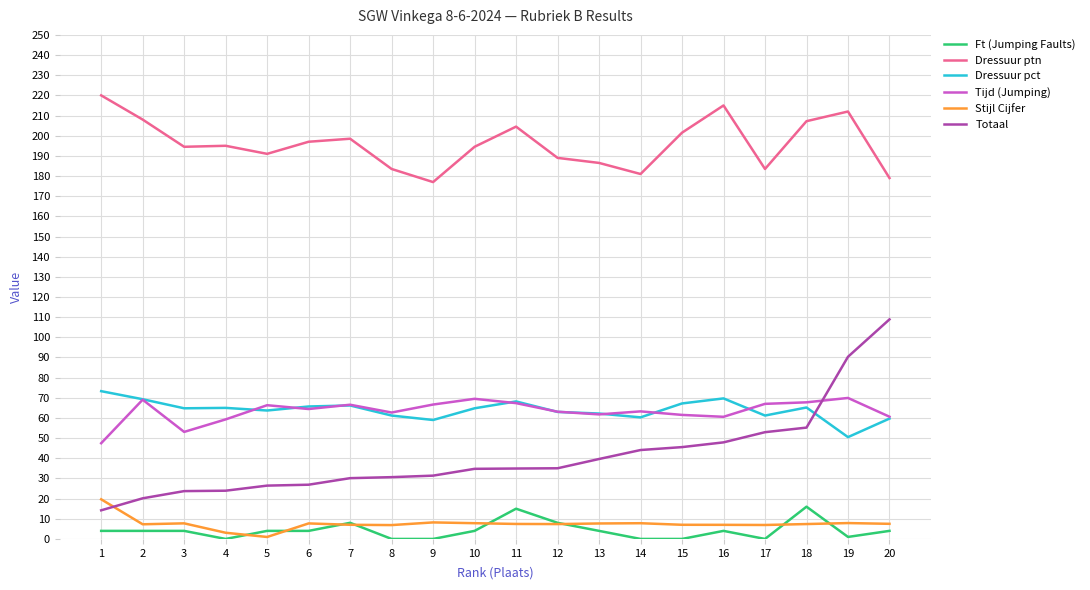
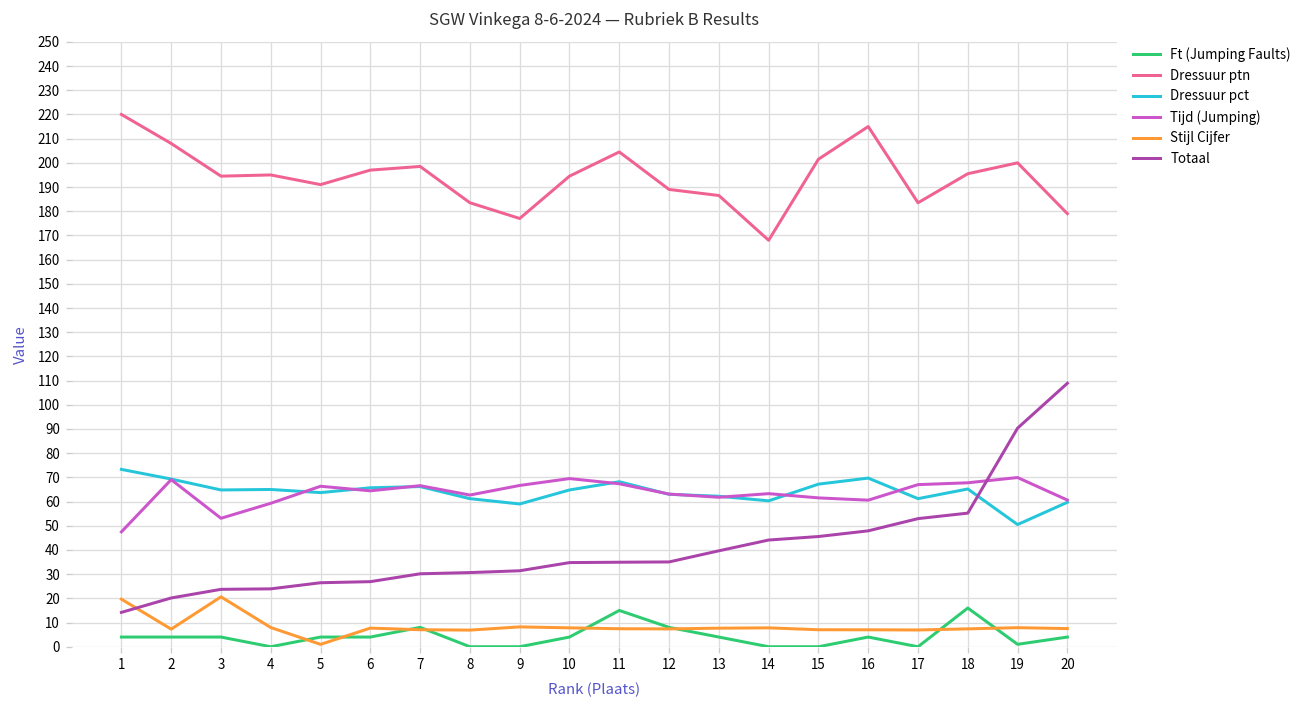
  {
    "Ft (Jumping Faults)": {
      "1": 4,
      "2": 4,
      "3": 4,
      "4": 0,
      "5": 4,
      "6": 4,
      "8": 0,
      "9": 0,
      "10": 4,
      "11": 15,
      "13": 4,
      "14": 0,
      "15": 0,
      "16": 4,
      "17": 0,
      "18": 16,
      "19": 1,
      "20": 4
    },
    "Dressuur ptn": {
      "1": 220,
      "2": 208,
      "3": 195,
      "4": 195,
      "5": 191,
      "6": 197,
      "7": 199,
      "8": 184,
      "9": 177,
      "10": 195,
      "11": 205,
      "12": 189,
      "13": 187,
-     "14": 181,
+     "14": 168,
      "15": 202,
      "16": 215,
      "17": 184,
-     "18": 207,
-     "19": 212,
+     "18": 196,
+     "19": 200,
      "20": 179
    },
    "Dressuur pct": {
      "1": 73,
      "3": 65,
      "4": 65,
      "5": 64,
      "8": 61,
      "9": 59,
      "10": 65,
      "14": 60,
      "15": 67,
      "16": 70,
      "17": 61,
      "18": 65,
      "19": 51
    },
    "Stijl Cijfer": {
      "1": 20,
      "2": 7,
-     "3": 8,
-     "4": 3,
+     "3": 21,
+     "4": 8,
      "5": 1,
      "6": 8,
      "8": 7,
      "9": 8,
      "10": 8,
      "11": 7,
      "13": 8,
      "14": 8,
      "15": 7,
      "16": 7,
      "17": 7,
      "18": 7,
      "19": 8,
      "20": 8
    }
  }
